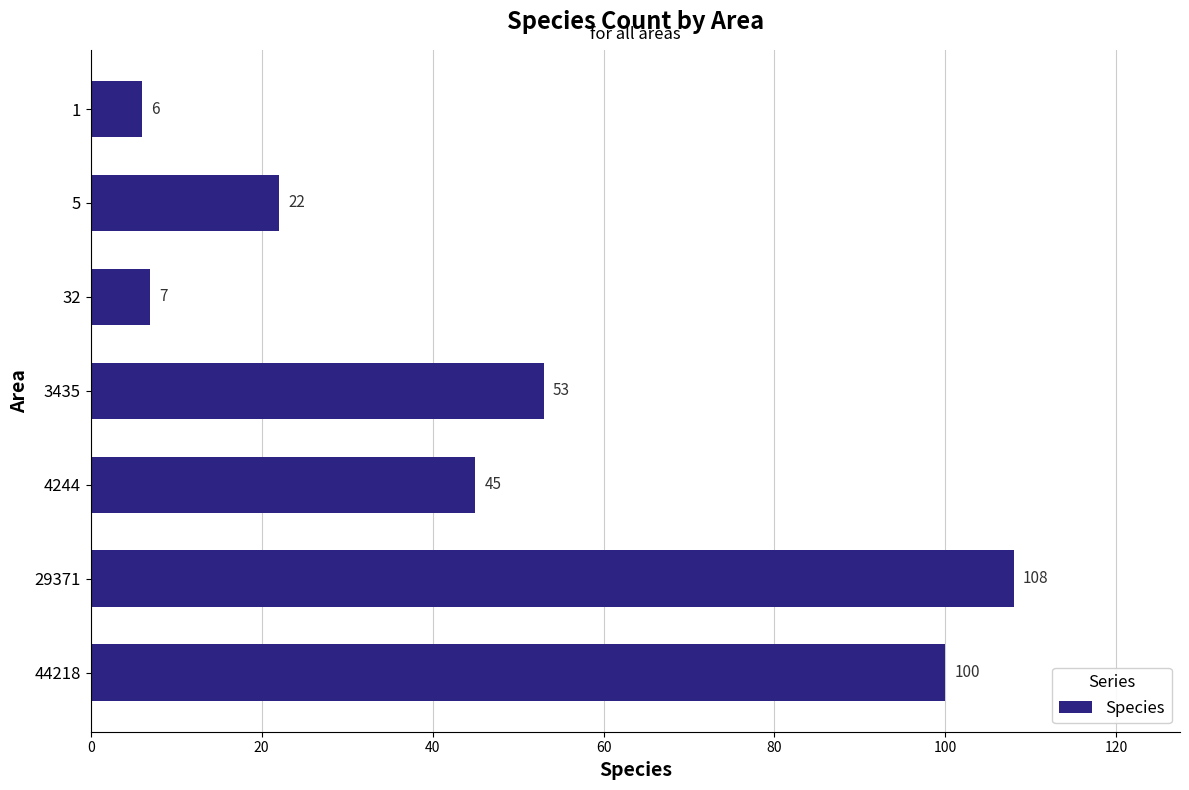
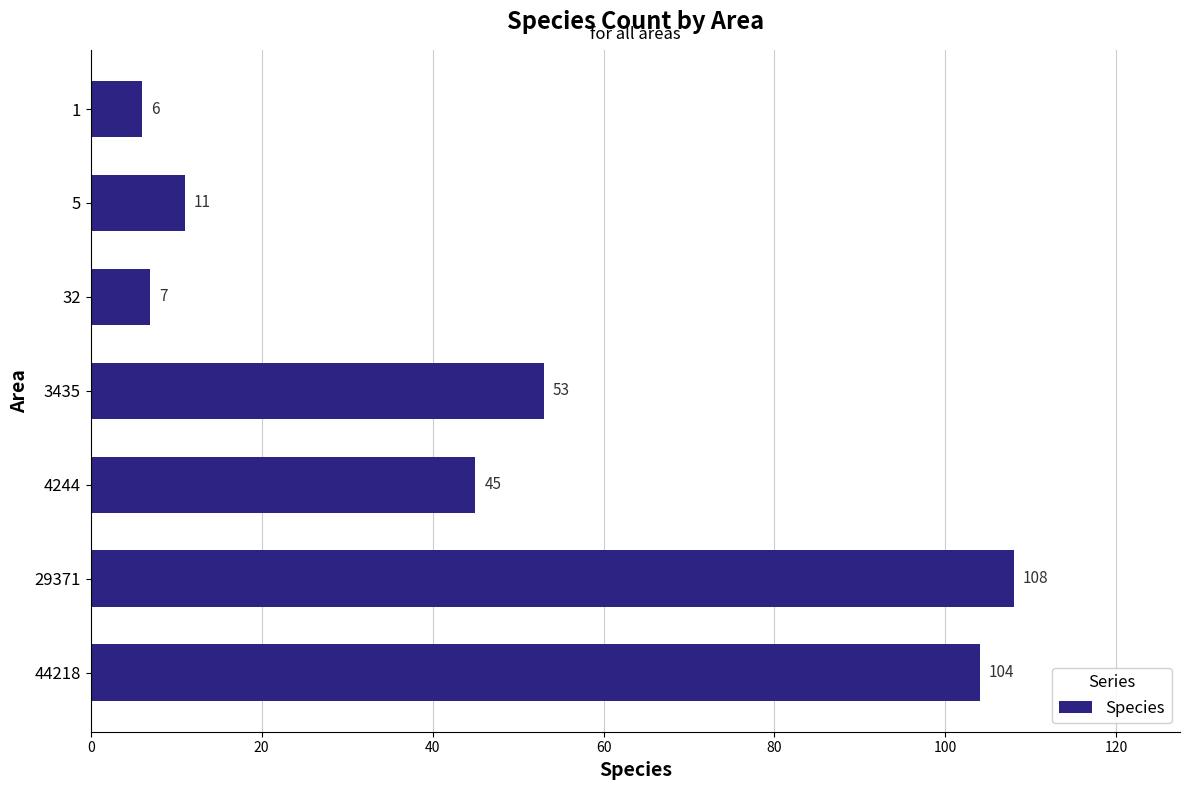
  {
    "1": 6,
-   "5": 22,
+   "5": 11,
    "32": 7,
    "3435": 53,
    "4244": 45,
    "29371": 108,
-   "44218": 100
+   "44218": 104
  }
